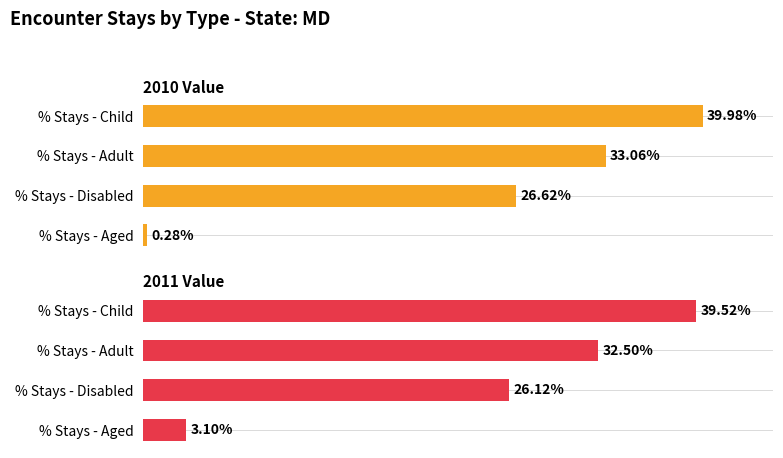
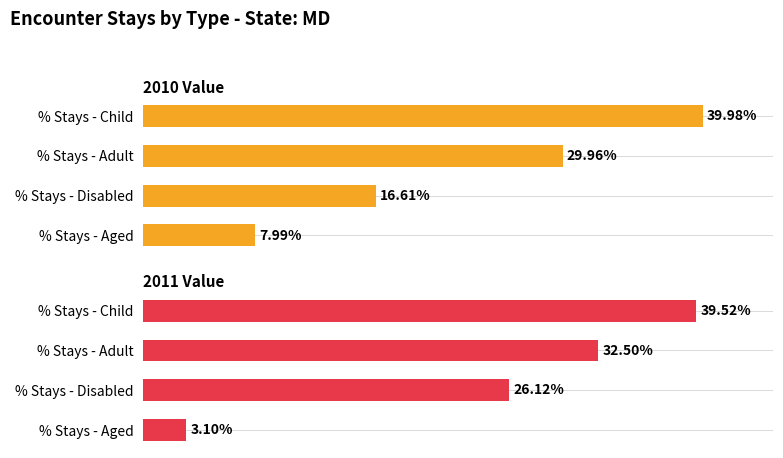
  {
    "2010 Value": {
      "% Stays - Child": "39.98%",
-     "% Stays - Adult": "33.06%",
-     "% Stays - Disabled": "26.62%",
-     "% Stays - Aged": "0.28%"
+     "% Stays - Adult": "29.96%",
+     "% Stays - Disabled": "16.61%",
+     "% Stays - Aged": "7.99%"
    },
    "2011 Value": {
      "% Stays - Child": "39.52%",
      "% Stays - Adult": "32.50%",
      "% Stays - Disabled": "26.12%",
      "% Stays - Aged": "3.10%"
    }
  }
